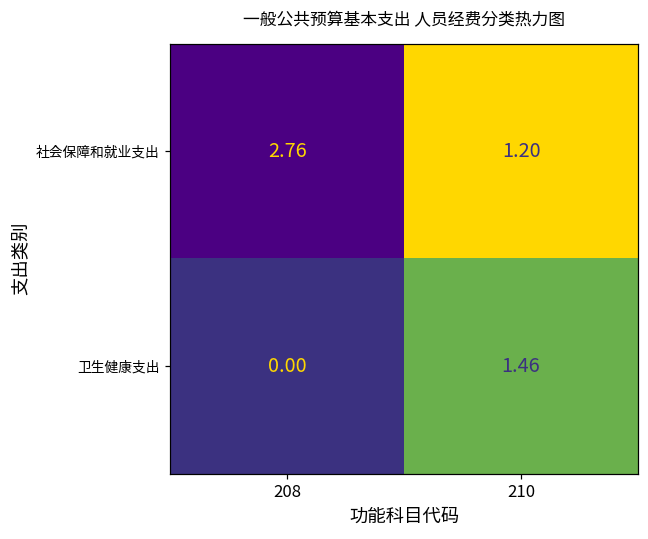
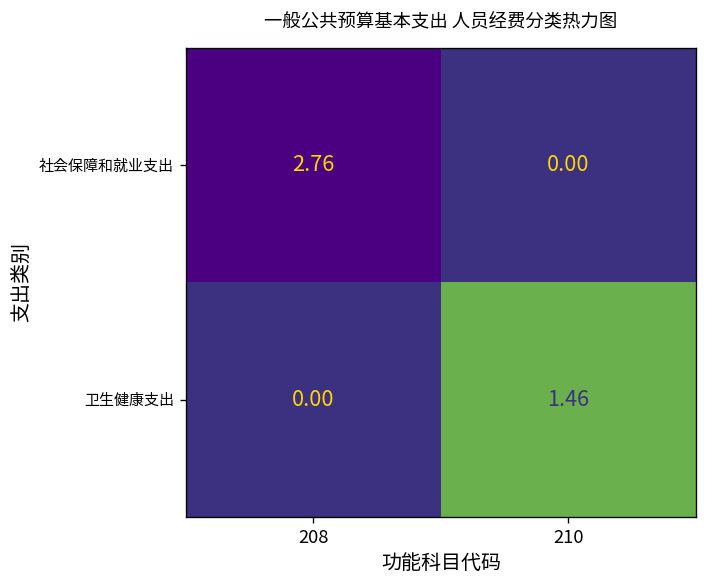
  {
    "社会保障和就业支出": {
      "208": 2.76,
-     "210": 1.20
+     "210": 0.00
    },
    "卫生健康支出": {
      "208": 0.00,
      "210": 1.46
    }
  }
